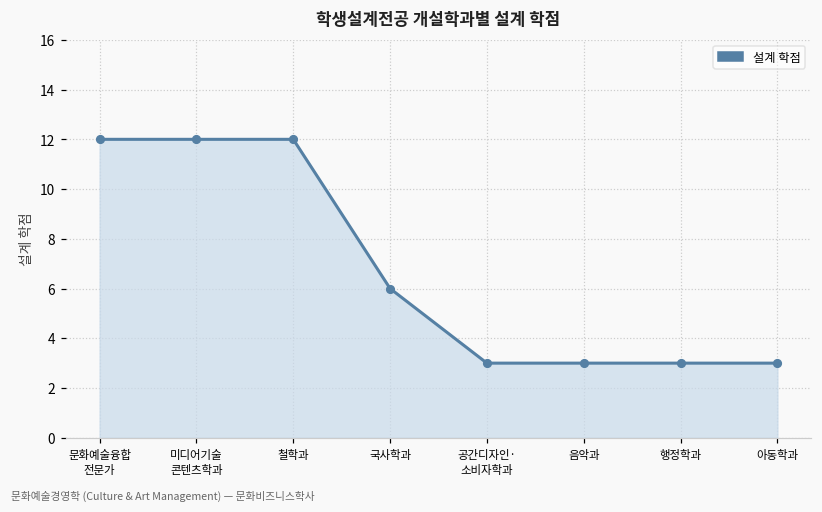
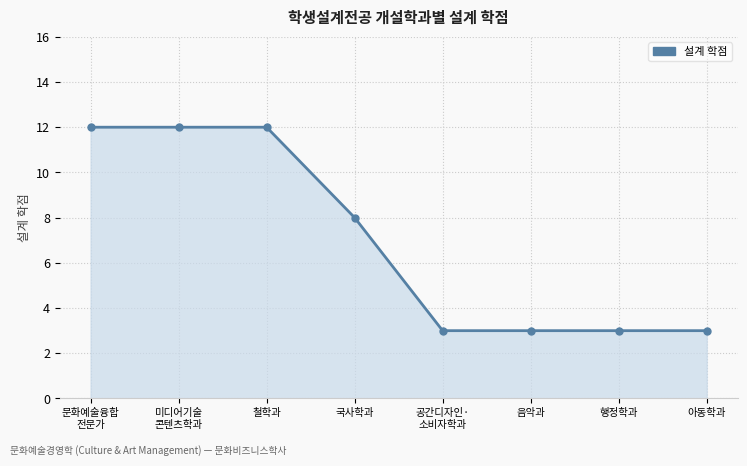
  {
    "문화예술융합 전문가": 12,
    "미디어기술 콘텐츠학과": 12,
    "철학과": 12,
-   "국사학과": 6,
+   "국사학과": 8,
    "공간디자인· 소비자학과": 3,
    "음악과": 3,
    "행정학과": 3,
    "아동학과": 3
  }
